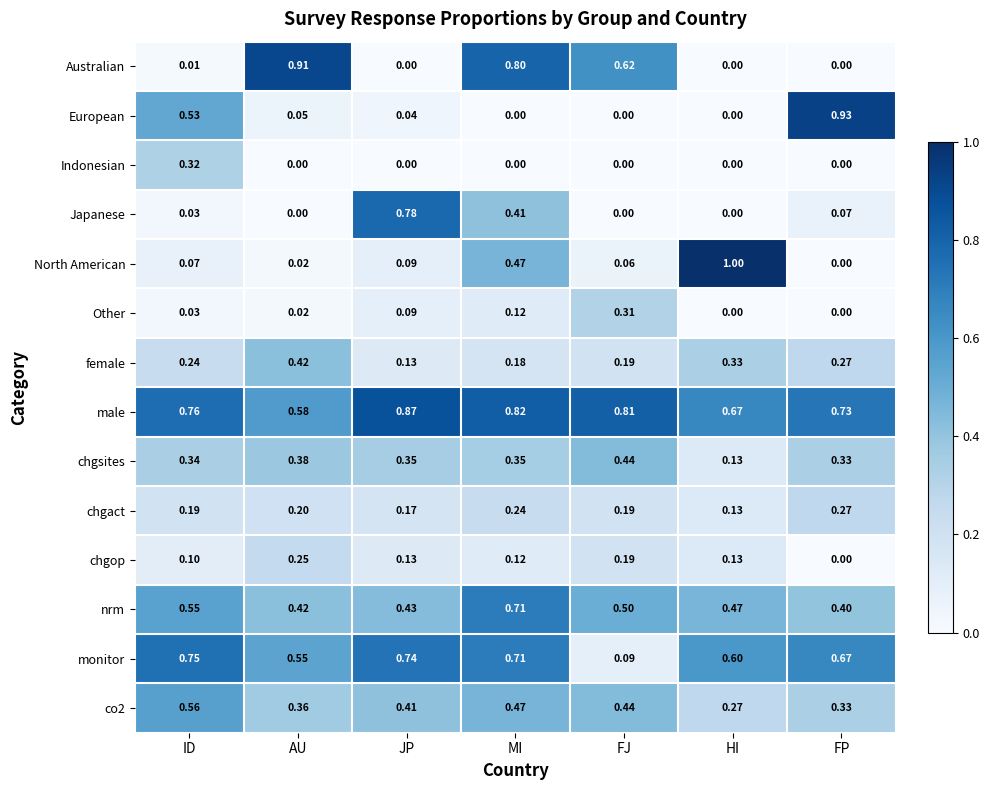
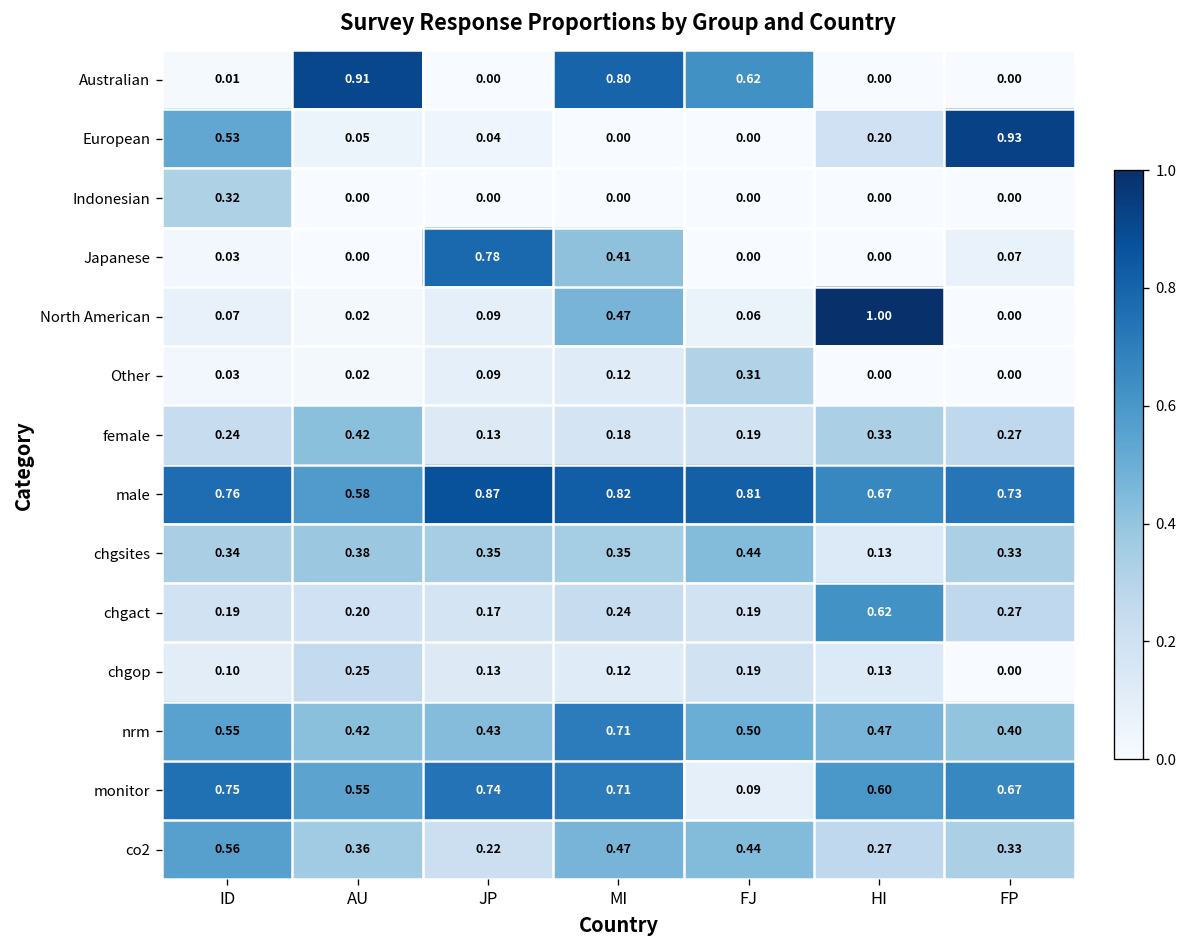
  {
    "Australian": {
      "ID": 0.01,
      "AU": 0.91,
      "JP": 0.00,
      "MI": 0.80,
      "FJ": 0.62,
      "HI": 0.00,
      "FP": 0.00
    },
    "European": {
      "ID": 0.53,
      "AU": 0.05,
      "JP": 0.04,
      "MI": 0.00,
      "FJ": 0.00,
-     "HI": 0.00,
+     "HI": 0.20,
      "FP": 0.93
    },
    "Indonesian": {
      "ID": 0.32,
      "AU": 0.00,
      "JP": 0.00,
      "MI": 0.00,
      "FJ": 0.00,
      "HI": 0.00,
      "FP": 0.00
    },
    "Japanese": {
      "ID": 0.03,
      "AU": 0.00,
      "JP": 0.78,
      "MI": 0.41,
      "FJ": 0.00,
      "HI": 0.00,
      "FP": 0.07
    },
    "North American": {
      "ID": 0.07,
      "AU": 0.02,
      "JP": 0.09,
      "MI": 0.47,
      "FJ": 0.06,
      "HI": 1.00,
      "FP": 0.00
    },
    "Other": {
      "ID": 0.03,
      "AU": 0.02,
      "JP": 0.09,
      "MI": 0.12,
      "FJ": 0.31,
      "HI": 0.00,
      "FP": 0.00
    },
    "female": {
      "ID": 0.24,
      "AU": 0.42,
      "JP": 0.13,
      "MI": 0.18,
      "FJ": 0.19,
      "HI": 0.33,
      "FP": 0.27
    },
    "male": {
      "ID": 0.76,
      "AU": 0.58,
      "JP": 0.87,
      "MI": 0.82,
      "FJ": 0.81,
      "HI": 0.67,
      "FP": 0.73
    },
    "chgsites": {
      "ID": 0.34,
      "AU": 0.38,
      "JP": 0.35,
      "MI": 0.35,
      "FJ": 0.44,
      "HI": 0.13,
      "FP": 0.33
    },
    "chgact": {
      "ID": 0.19,
      "AU": 0.20,
      "JP": 0.17,
      "MI": 0.24,
      "FJ": 0.19,
-     "HI": 0.13,
+     "HI": 0.62,
      "FP": 0.27
    },
    "chgop": {
      "ID": 0.10,
      "AU": 0.25,
      "JP": 0.13,
      "MI": 0.12,
      "FJ": 0.19,
      "HI": 0.13,
      "FP": 0.00
    },
    "nrm": {
      "ID": 0.55,
      "AU": 0.42,
      "JP": 0.43,
      "MI": 0.71,
      "FJ": 0.50,
      "HI": 0.47,
      "FP": 0.40
    },
    "monitor": {
      "ID": 0.75,
      "AU": 0.55,
      "JP": 0.74,
      "MI": 0.71,
      "FJ": 0.09,
      "HI": 0.60,
      "FP": 0.67
    },
    "co2": {
      "ID": 0.56,
      "AU": 0.36,
-     "JP": 0.41,
+     "JP": 0.22,
      "MI": 0.47,
      "FJ": 0.44,
      "HI": 0.27,
      "FP": 0.33
    }
  }
